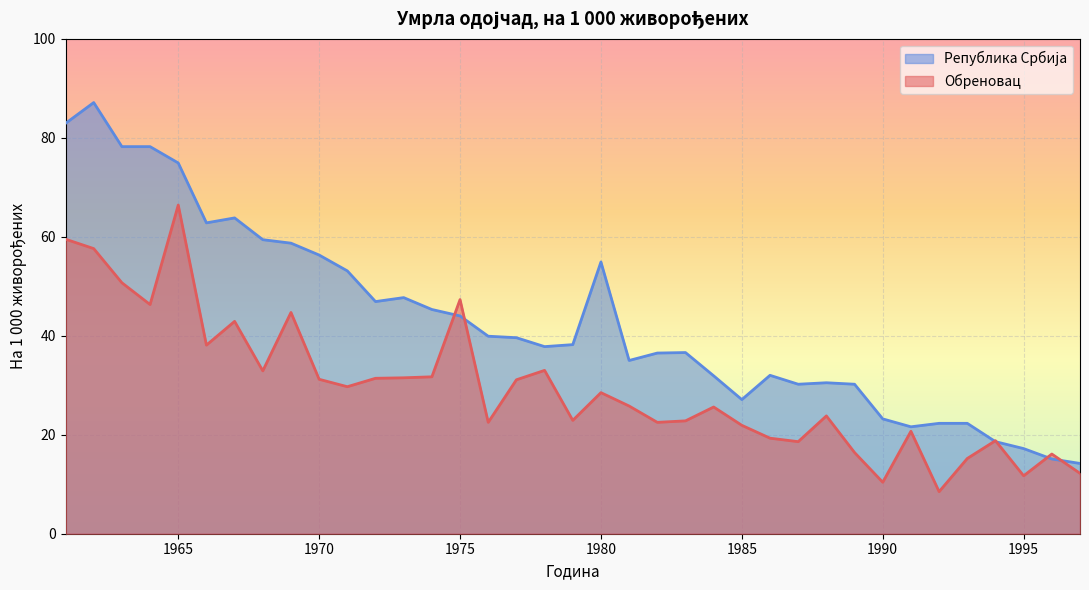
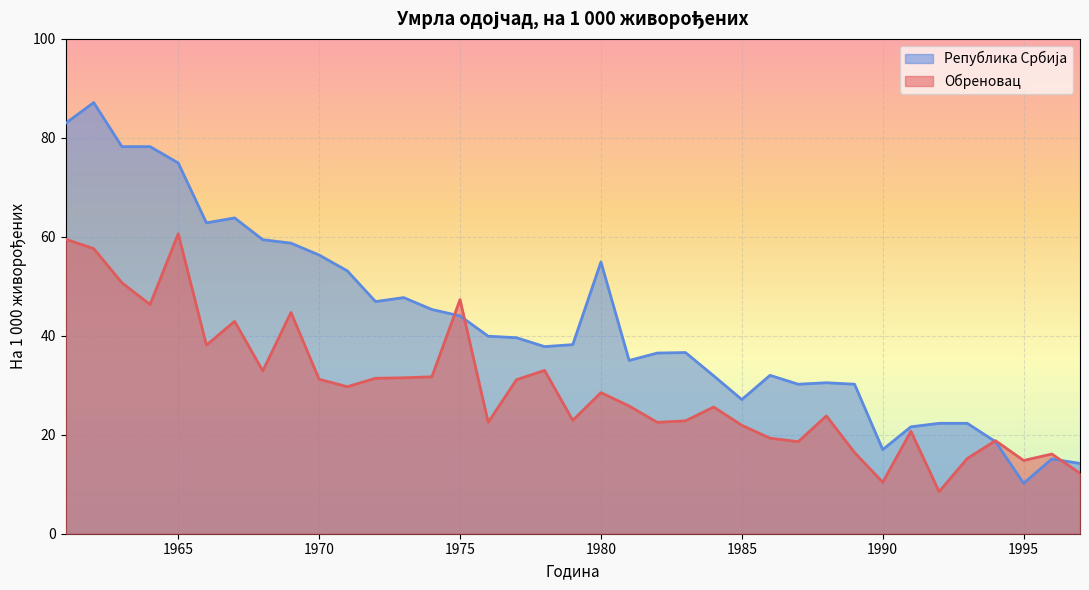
  {
    "Република Србија": {
      "1965": 75,
      "1970": 56,
      "1975": 44,
      "1980": 55,
      "1985": 27,
-     "1990": 23,
-     "1995": 17
+     "1990": 17,
+     "1995": 10
    },
    "Обреновац": {
-     "1965": 66,
+     "1965": 61,
      "1970": 31,
      "1975": 47,
      "1980": 29,
      "1985": 22,
      "1990": 10,
-     "1995": 12
+     "1995": 15
    }
  }
